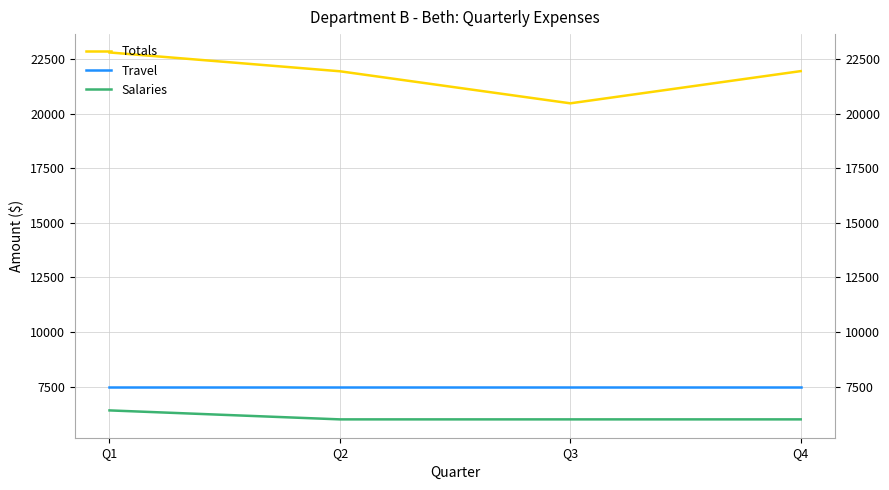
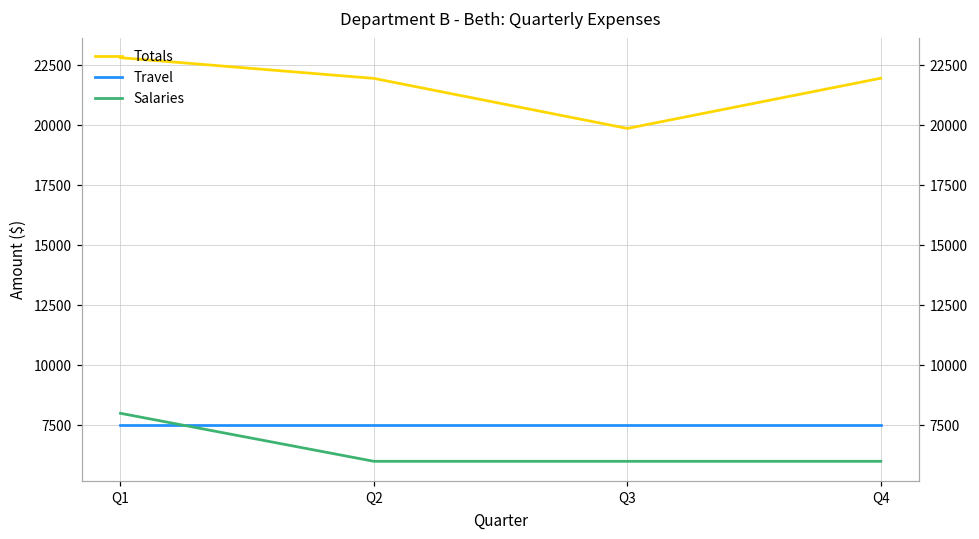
  {
    "Totals": {
      "Q1": 22800,
      "Q2": 21900,
-     "Q3": 20500,
+     "Q3": 19900,
      "Q4": 22000
    },
    "Travel": {
      "Q1": 7500,
      "Q2": 7500,
      "Q3": 7500,
      "Q4": 7500
    },
    "Salaries": {
-     "Q1": 6400,
+     "Q1": 8000,
      "Q2": 6000,
      "Q3": 6000,
      "Q4": 6000
    }
  }
